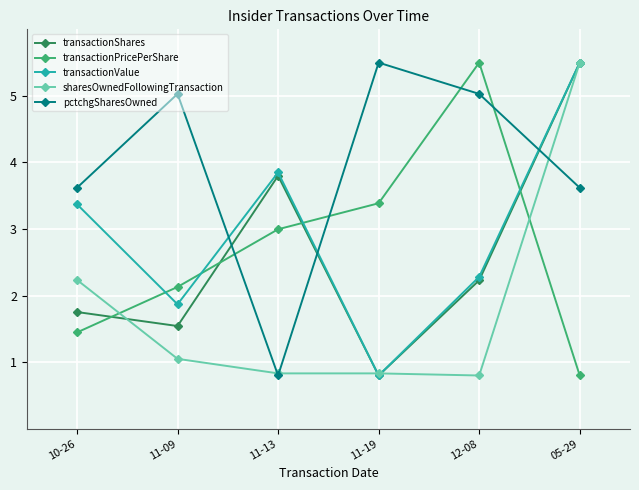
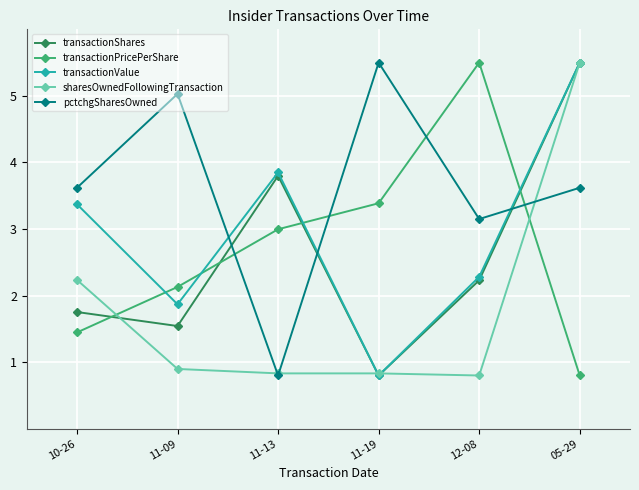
  {
    "transactionValue": {
      "10-26": 3.4,
      "11-09": 1.9,
      "11-13": 3.9,
      "12-08": 2.3
    },
    "sharesOwnedFollowingTransaction": {
      "10-26": 2.2,
-     "11-09": 1.1,
+     "11-09": 0.9,
      "12-08": 0.8
    },
    "pctchgSharesOwned": {
      "10-26": 3.6,
      "11-19": 5.5,
-     "12-08": 5.0,
+     "12-08": 3.2,
      "05-29": 3.6
    }
  }
